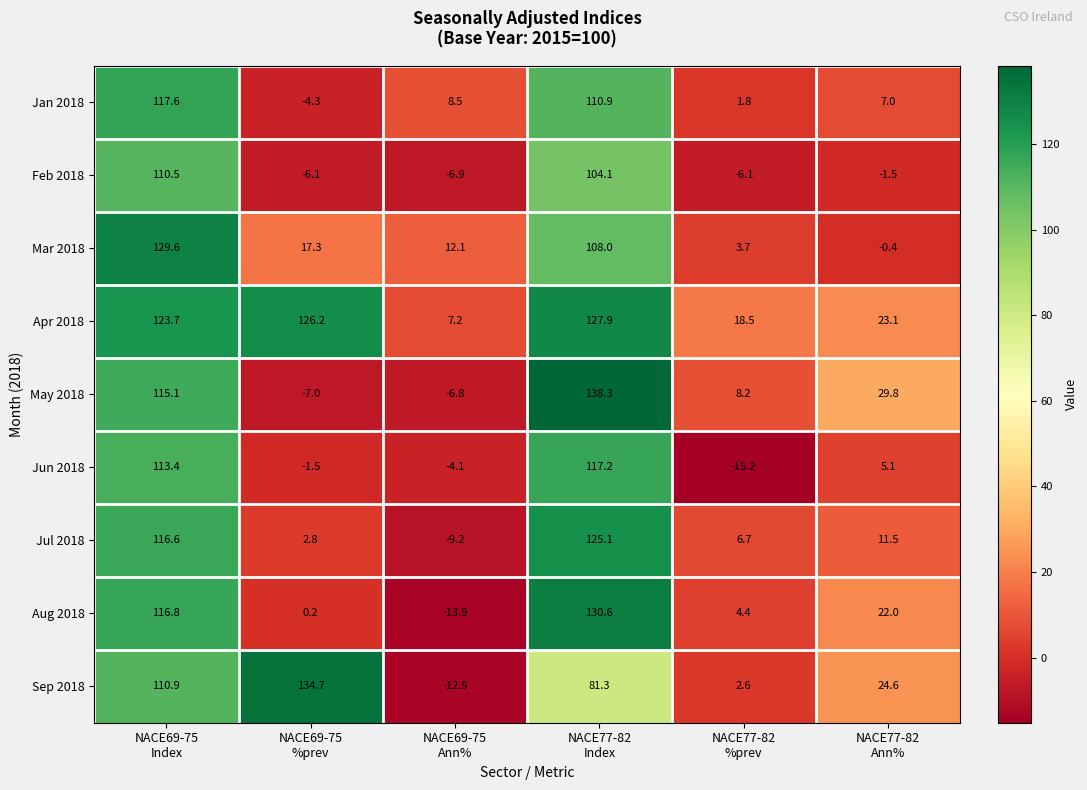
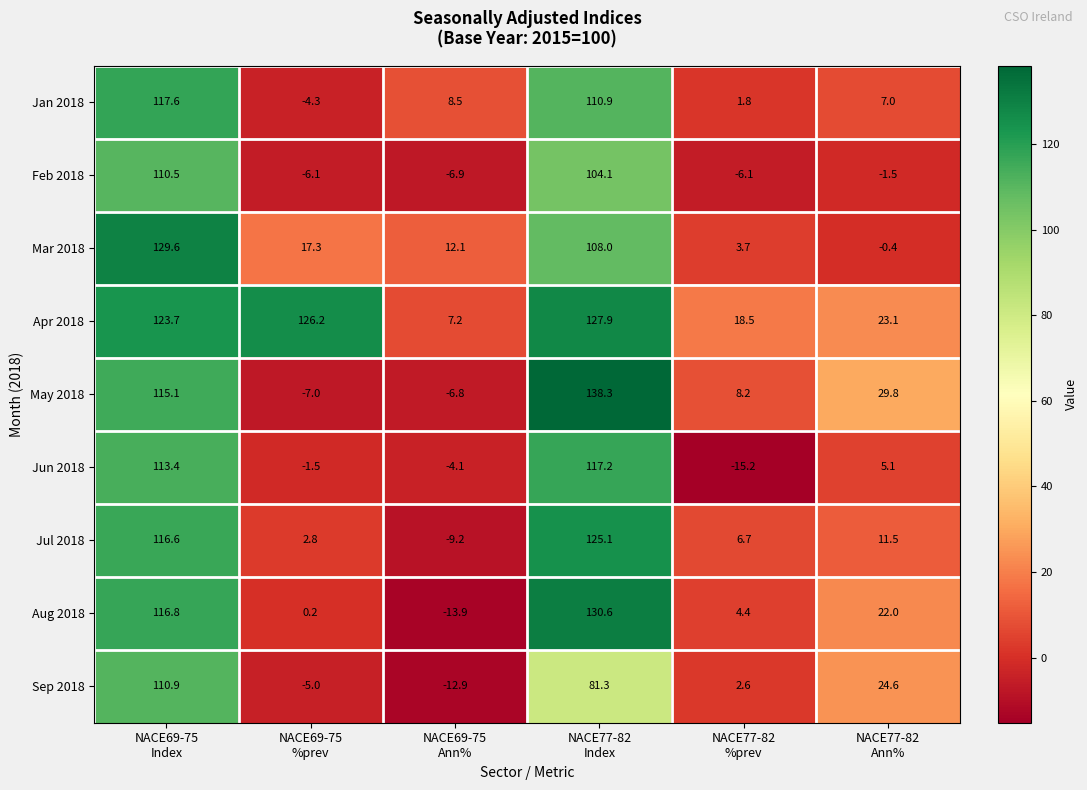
  {
    "Jan 2018": {
      "NACE69-75 Index": 117.6,
      "NACE69-75 %prev": -4.3,
      "NACE69-75 Ann%": 8.5,
      "NACE77-82 Index": 110.9,
      "NACE77-82 %prev": 1.8,
      "NACE77-82 Ann%": 7.0
    },
    "Feb 2018": {
      "NACE69-75 Index": 110.5,
      "NACE69-75 %prev": -6.1,
      "NACE69-75 Ann%": -6.9,
      "NACE77-82 Index": 104.1,
      "NACE77-82 %prev": -6.1,
      "NACE77-82 Ann%": -1.5
    },
    "Mar 2018": {
      "NACE69-75 Index": 129.6,
      "NACE69-75 %prev": 17.3,
      "NACE69-75 Ann%": 12.1,
      "NACE77-82 Index": 108.0,
      "NACE77-82 %prev": 3.7,
      "NACE77-82 Ann%": -0.4
    },
    "Apr 2018": {
      "NACE69-75 Index": 123.7,
      "NACE69-75 %prev": 126.2,
      "NACE69-75 Ann%": 7.2,
      "NACE77-82 Index": 127.9,
      "NACE77-82 %prev": 18.5,
      "NACE77-82 Ann%": 23.1
    },
    "May 2018": {
      "NACE69-75 Index": 115.1,
      "NACE69-75 %prev": -7.0,
      "NACE69-75 Ann%": -6.8,
      "NACE77-82 Index": 138.3,
      "NACE77-82 %prev": 8.2,
      "NACE77-82 Ann%": 29.8
    },
    "Jun 2018": {
      "NACE69-75 Index": 113.4,
      "NACE69-75 %prev": -1.5,
      "NACE69-75 Ann%": -4.1,
      "NACE77-82 Index": 117.2,
      "NACE77-82 %prev": -15.2,
      "NACE77-82 Ann%": 5.1
    },
    "Jul 2018": {
      "NACE69-75 Index": 116.6,
      "NACE69-75 %prev": 2.8,
      "NACE69-75 Ann%": -9.2,
      "NACE77-82 Index": 125.1,
      "NACE77-82 %prev": 6.7,
      "NACE77-82 Ann%": 11.5
    },
    "Aug 2018": {
      "NACE69-75 Index": 116.8,
      "NACE69-75 %prev": 0.2,
      "NACE69-75 Ann%": -13.9,
      "NACE77-82 Index": 130.6,
      "NACE77-82 %prev": 4.4,
      "NACE77-82 Ann%": 22.0
    },
    "Sep 2018": {
      "NACE69-75 Index": 110.9,
-     "NACE69-75 %prev": 134.7,
+     "NACE69-75 %prev": -5.0,
      "NACE69-75 Ann%": -12.9,
      "NACE77-82 Index": 81.3,
      "NACE77-82 %prev": 2.6,
      "NACE77-82 Ann%": 24.6
    }
  }
